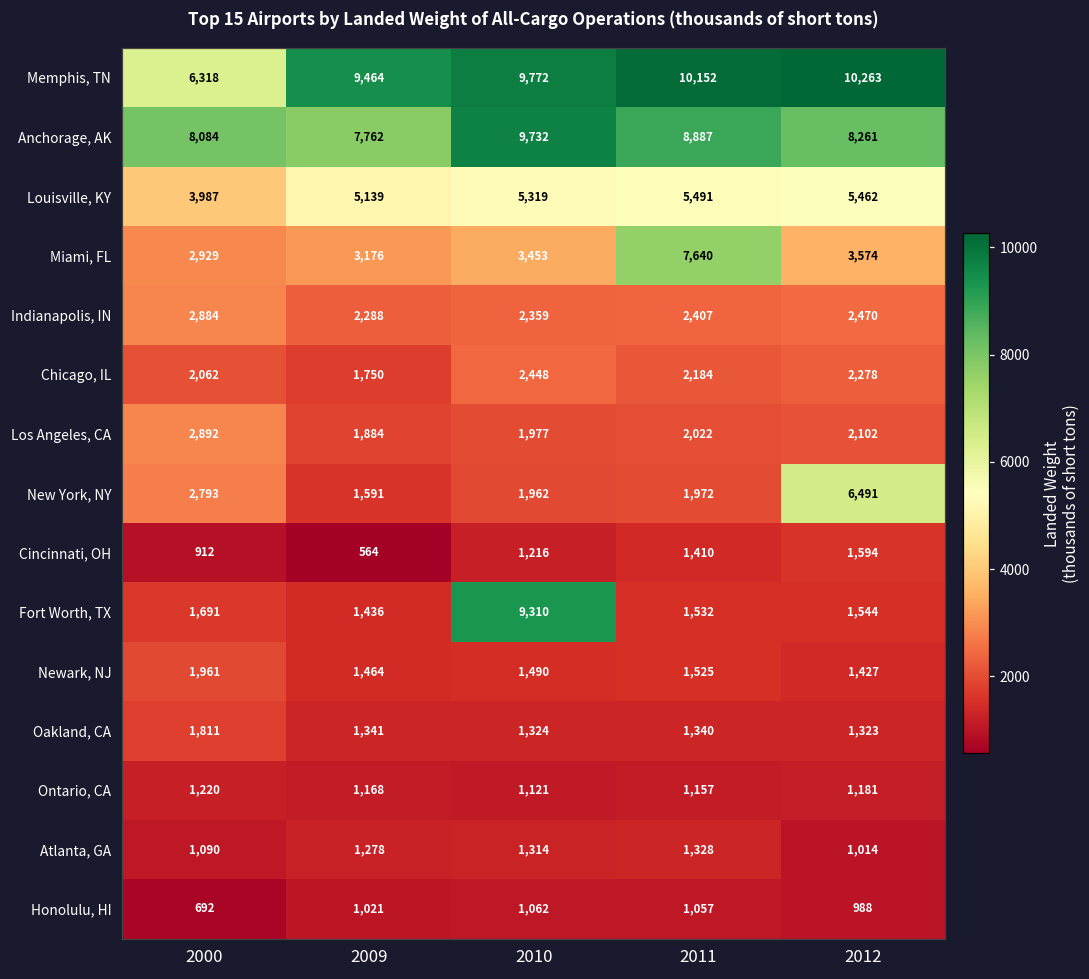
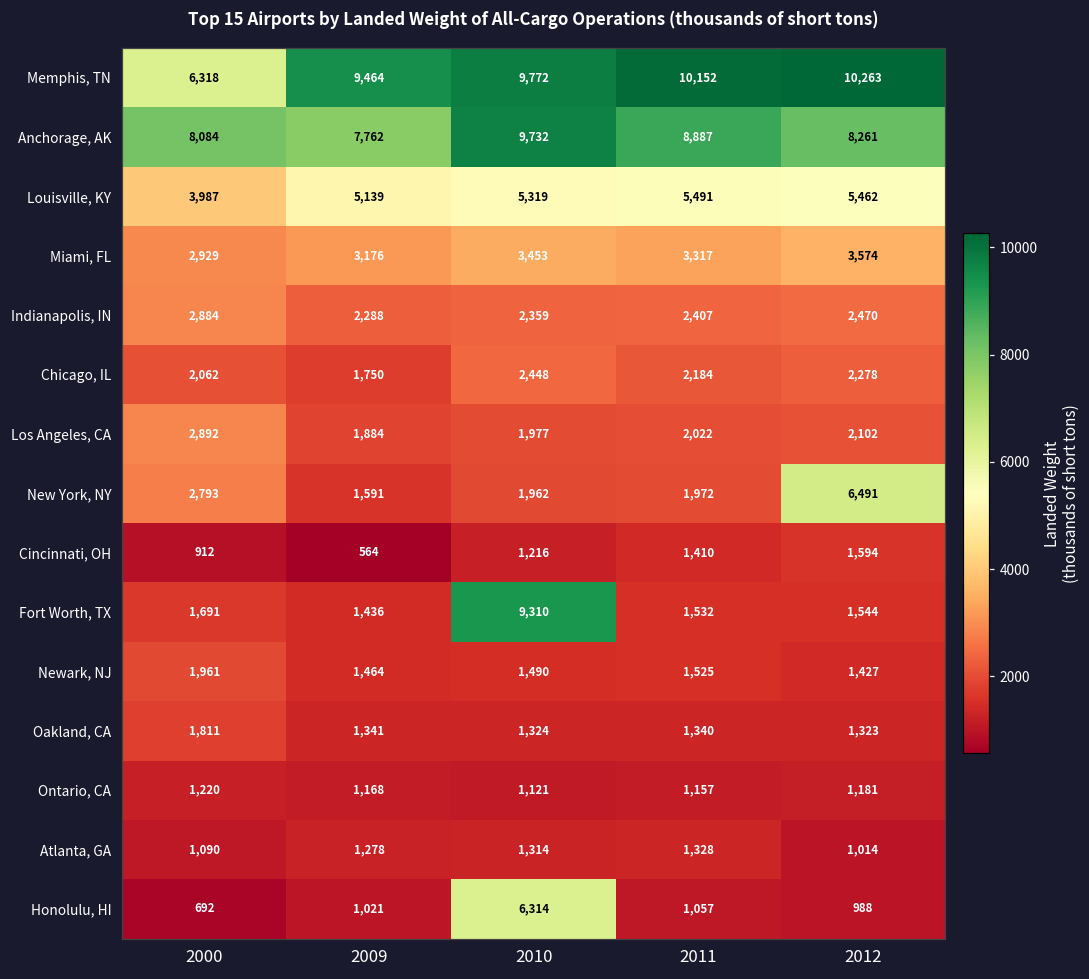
  {
    "Memphis, TN": {
      "2000": "6,318",
      "2009": "9,464",
      "2010": "9,772",
      "2011": "10,152",
      "2012": "10,263"
    },
    "Anchorage, AK": {
      "2000": "8,084",
      "2009": "7,762",
      "2010": "9,732",
      "2011": "8,887",
      "2012": "8,261"
    },
    "Louisville, KY": {
      "2000": "3,987",
      "2009": "5,139",
      "2010": "5,319",
      "2011": "5,491",
      "2012": "5,462"
    },
    "Miami, FL": {
      "2000": "2,929",
      "2009": "3,176",
      "2010": "3,453",
-     "2011": "7,640",
+     "2011": "3,317",
      "2012": "3,574"
    },
    "Indianapolis, IN": {
      "2000": "2,884",
      "2009": "2,288",
      "2010": "2,359",
      "2011": "2,407",
      "2012": "2,470"
    },
    "Chicago, IL": {
      "2000": "2,062",
      "2009": "1,750",
      "2010": "2,448",
      "2011": "2,184",
      "2012": "2,278"
    },
    "Los Angeles, CA": {
      "2000": "2,892",
      "2009": "1,884",
      "2010": "1,977",
      "2011": "2,022",
      "2012": "2,102"
    },
    "New York, NY": {
      "2000": "2,793",
      "2009": "1,591",
      "2010": "1,962",
      "2011": "1,972",
      "2012": "6,491"
    },
    "Cincinnati, OH": {
      "2000": "912",
      "2009": "564",
      "2010": "1,216",
      "2011": "1,410",
      "2012": "1,594"
    },
    "Fort Worth, TX": {
      "2000": "1,691",
      "2009": "1,436",
      "2010": "9,310",
      "2011": "1,532",
      "2012": "1,544"
    },
    "Newark, NJ": {
      "2000": "1,961",
      "2009": "1,464",
      "2010": "1,490",
      "2011": "1,525",
      "2012": "1,427"
    },
    "Oakland, CA": {
      "2000": "1,811",
      "2009": "1,341",
      "2010": "1,324",
      "2011": "1,340",
      "2012": "1,323"
    },
    "Ontario, CA": {
      "2000": "1,220",
      "2009": "1,168",
      "2010": "1,121",
      "2011": "1,157",
      "2012": "1,181"
    },
    "Atlanta, GA": {
      "2000": "1,090",
      "2009": "1,278",
      "2010": "1,314",
      "2011": "1,328",
      "2012": "1,014"
    },
    "Honolulu, HI": {
      "2000": "692",
      "2009": "1,021",
-     "2010": "1,062",
+     "2010": "6,314",
      "2011": "1,057",
      "2012": "988"
    }
  }
